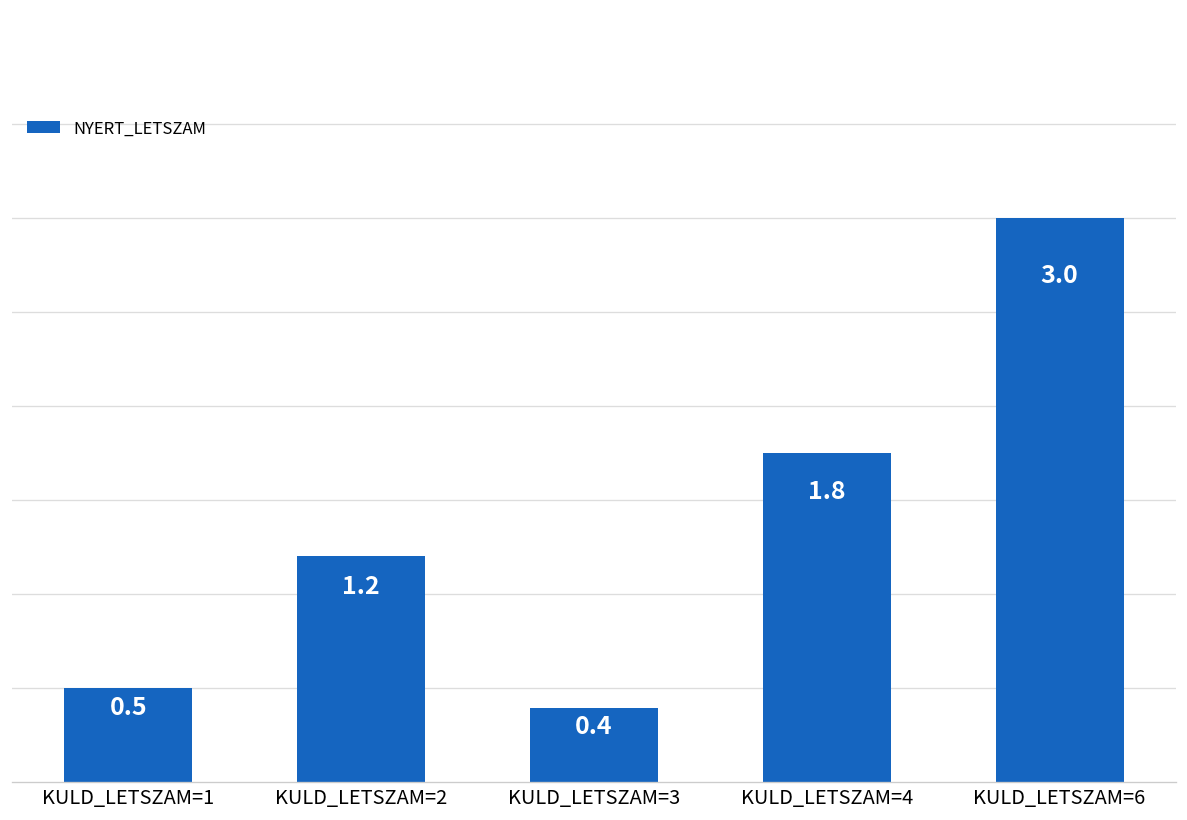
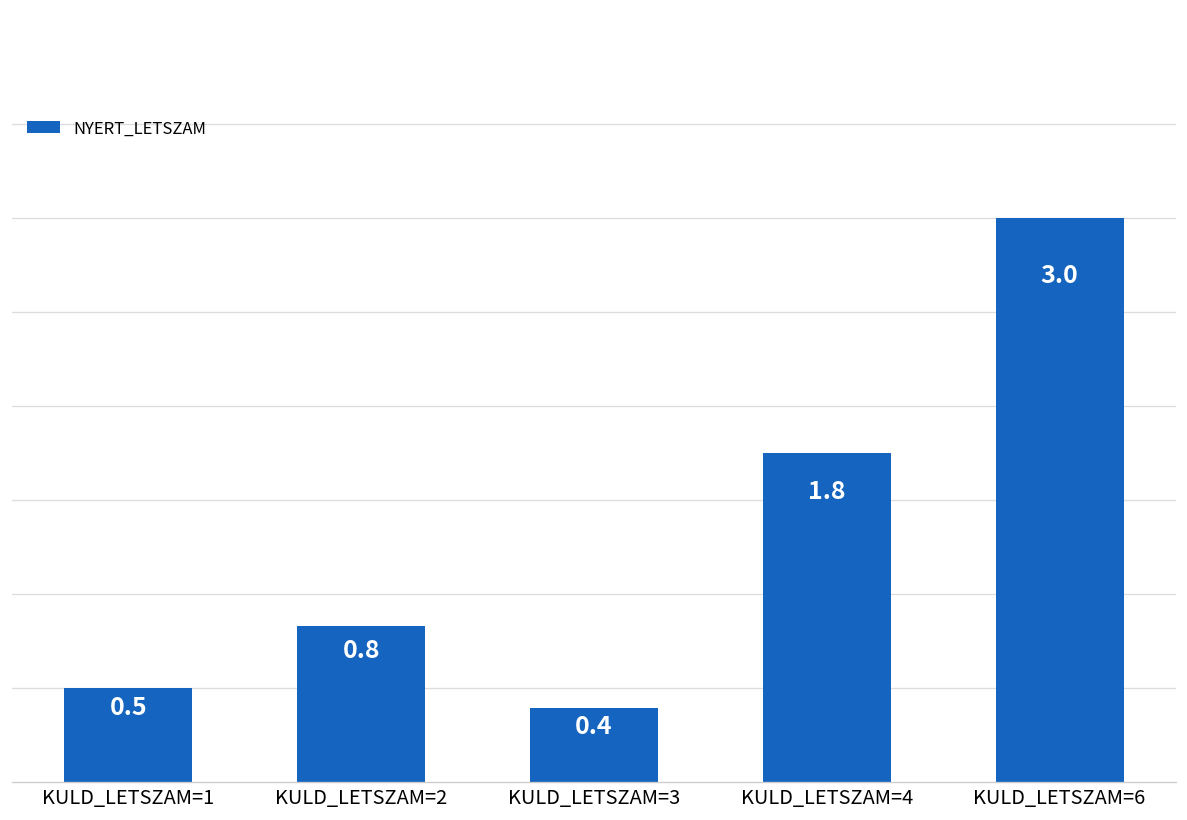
  {
    "KULD_LETSZAM=1": 0.5,
-   "KULD_LETSZAM=2": 1.2,
+   "KULD_LETSZAM=2": 0.8,
    "KULD_LETSZAM=3": 0.4,
    "KULD_LETSZAM=4": 1.8,
    "KULD_LETSZAM=6": 3.0
  }
